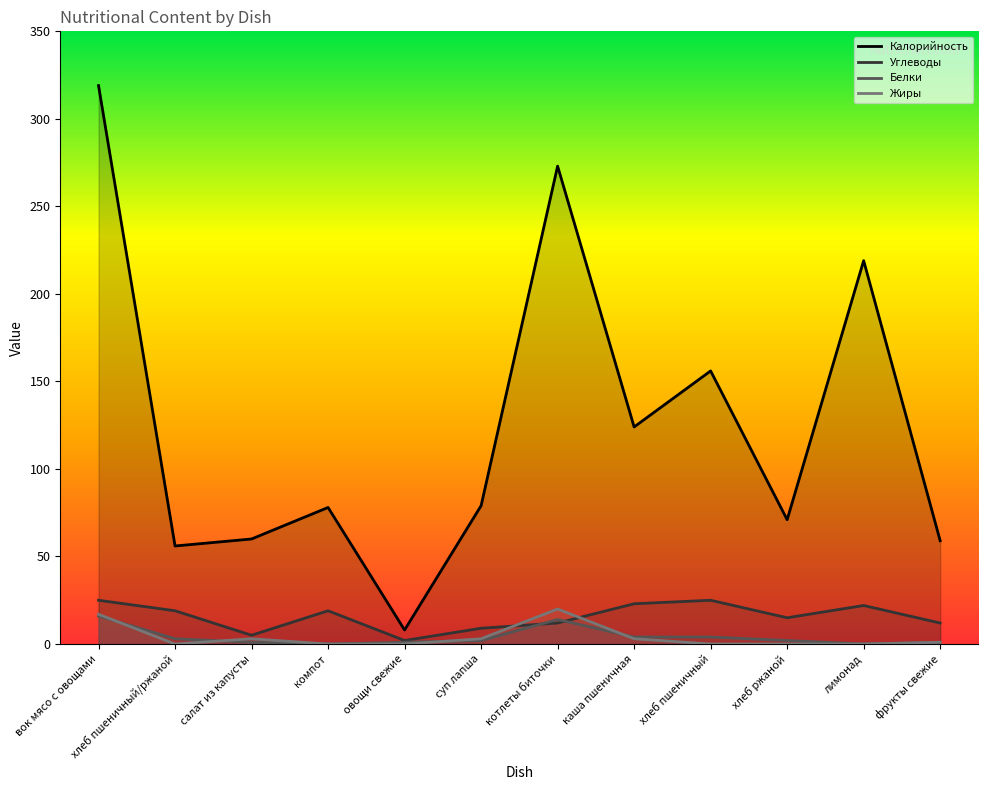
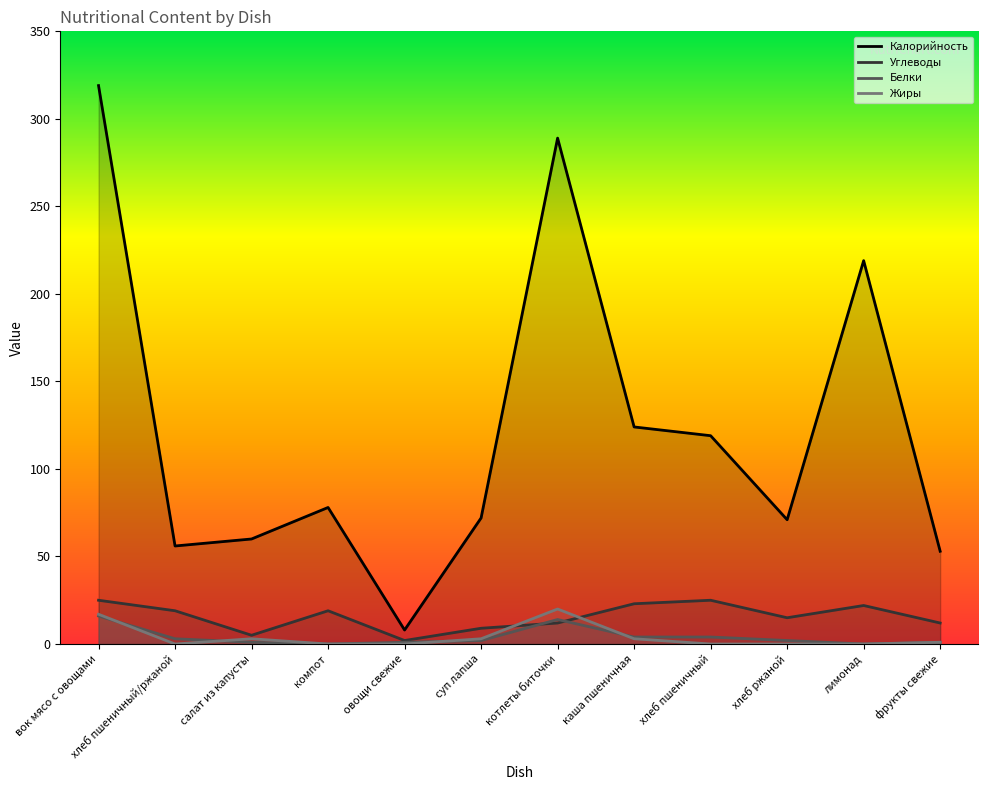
  {
    "Калорийность": {
      "вок мясо с овощами": 319,
      "хлеб пшеничный/ржаной": 56,
      "салат из капусты": 60,
      "компот": 78,
      "овощи свежие": 8,
-     "суп лапша": 79,
-     "котлеты биточки": 273,
+     "суп лапша": 72,
+     "котлеты биточки": 289,
      "каша пшеничная": 124,
-     "хлеб пшеничный": 156,
+     "хлеб пшеничный": 119,
      "хлеб ржаной": 71,
      "лимонад": 219,
-     "фрукты свежие": 59
+     "фрукты свежие": 53
    }
  }
